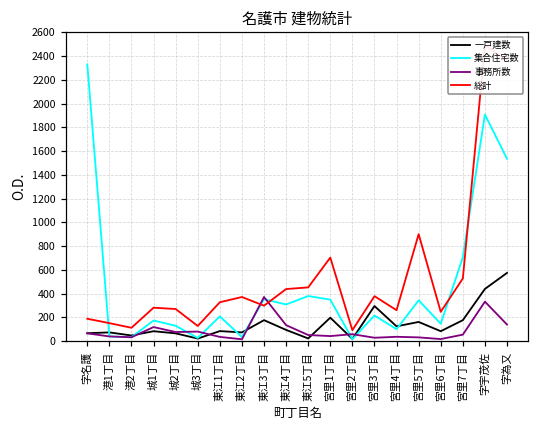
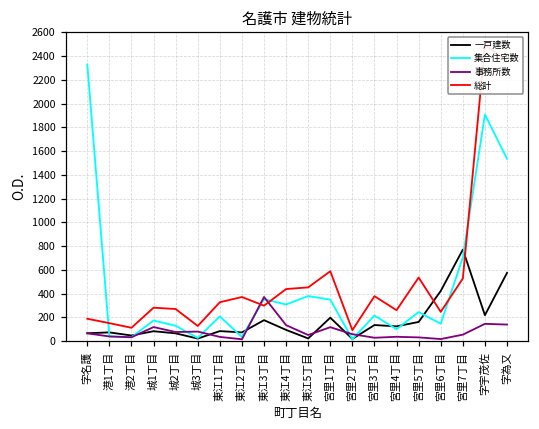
  {
    "一戸建数": {
      "港1丁目": 70,
      "城1丁目": 80,
      "東江1丁目": 80,
      "東江2丁目": 70,
      "東江3丁目": 180,
      "東江4丁目": 90,
      "東江5丁目": 20,
      "宮里1丁目": 200,
-     "宮里3丁目": 300,
+     "宮里3丁目": 140,
      "宮里4丁目": 120,
      "宮里5丁目": 160,
-     "宮里6丁目": 80,
-     "宮里7丁目": 180,
-     "字宇茂佐": 440,
+     "宮里6丁目": 420,
+     "宮里7丁目": 770,
+     "字宇茂佐": 220,
      "字為又": 570
    },
    "集合住宅数": {
      "字名護": 2330,
      "城1丁目": 170,
      "城2丁目": 130,
      "東江1丁目": 210,
      "東江4丁目": 310,
      "東江5丁目": 380,
      "宮里1丁目": 350,
      "宮里3丁目": 220,
      "宮里4丁目": 100,
-     "宮里5丁目": 340,
+     "宮里5丁目": 240,
      "宮里6丁目": 150,
      "宮里7丁目": 710,
      "字宇茂佐": 1910,
      "字為又": 1540
    },
    "事務所数": {
      "城1丁目": 120,
      "城3丁目": 80,
      "東江1丁目": 40,
      "東江4丁目": 130,
      "東江5丁目": 50,
-     "宮里1丁目": 40,
+     "宮里1丁目": 120,
      "宮里2丁目": 60,
      "宮里3丁目": 30,
      "宮里4丁目": 40,
      "宮里5丁目": 30,
      "宮里6丁目": 20,
      "宮里7丁目": 50,
-     "字宇茂佐": 330,
+     "字宇茂佐": 150,
      "字為又": 140
    },
    "総計": {
      "字名護": 190,
      "港1丁目": 150,
      "港2丁目": 110,
      "城1丁目": 280,
      "城2丁目": 270,
      "城3丁目": 130,
      "東江1丁目": 330,
      "東江2丁目": 370,
      "東江3丁目": 300,
      "東江4丁目": 440,
      "東江5丁目": 450,
-     "宮里1丁目": 700,
+     "宮里1丁目": 590,
      "宮里2丁目": 90,
      "宮里3丁目": 380,
      "宮里4丁目": 260,
-     "宮里5丁目": 900,
+     "宮里5丁目": 540,
      "宮里6丁目": 250,
      "宮里7丁目": 530
    }
  }
